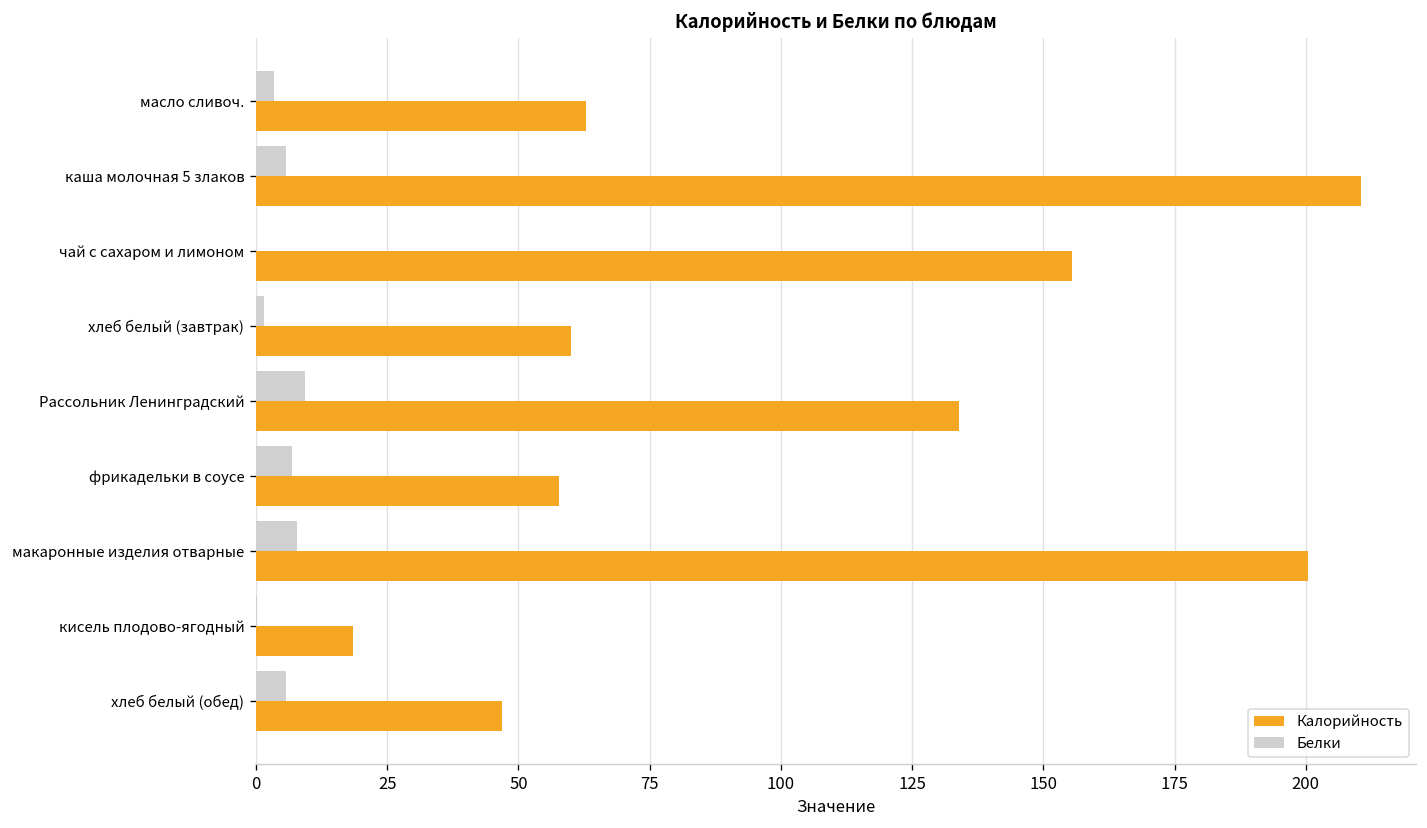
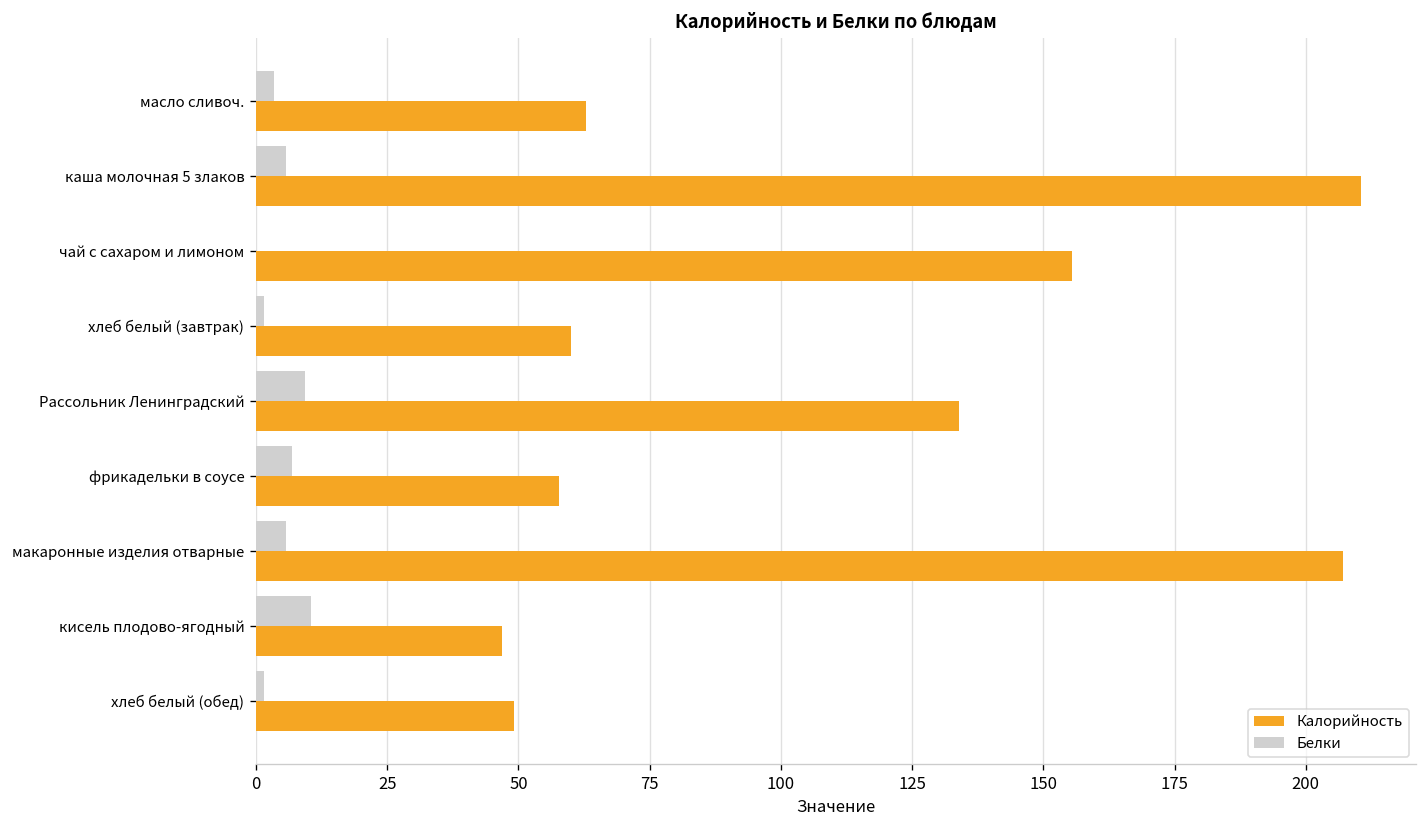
  {
    "Калорийность": {
      "масло сливоч.": 63,
      "каша молочная 5 злаков": 210,
      "чай с сахаром и лимоном": 156,
      "хлеб белый (завтрак)": 60,
      "Рассольник Ленинградский": 134,
      "фрикадельки в соусе": 58,
-     "макаронные изделия отварные": 201,
-     "кисель плодово-ягодный": 18,
-     "хлеб белый (обед)": 47
+     "макаронные изделия отварные": 207,
+     "кисель плодово-ягодный": 47,
+     "хлеб белый (обед)": 49
    },
    "Белки": {
      "масло сливоч.": 3,
      "каша молочная 5 злаков": 6,
      "хлеб белый (завтрак)": 2,
      "Рассольник Ленинградский": 9,
      "фрикадельки в соусе": 7,
-     "макаронные изделия отварные": 8,
-     "кисель плодово-ягодный": 0,
-     "хлеб белый (обед)": 6
+     "макаронные изделия отварные": 6,
+     "кисель плодово-ягодный": 11,
+     "хлеб белый (обед)": 2
    }
  }
